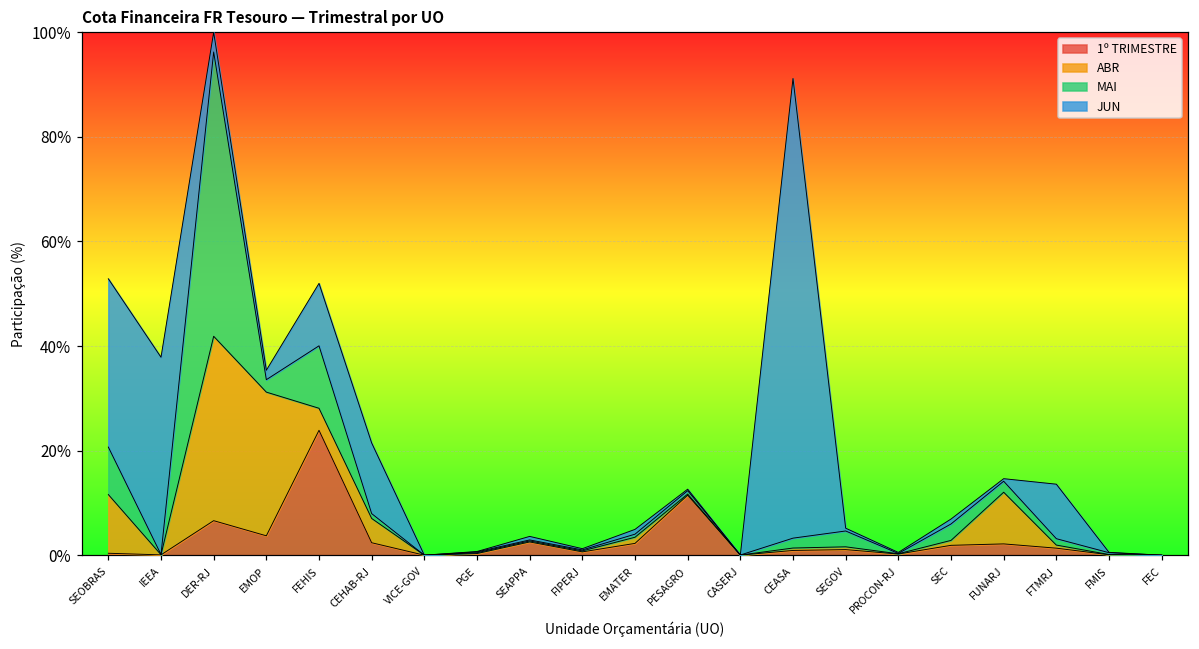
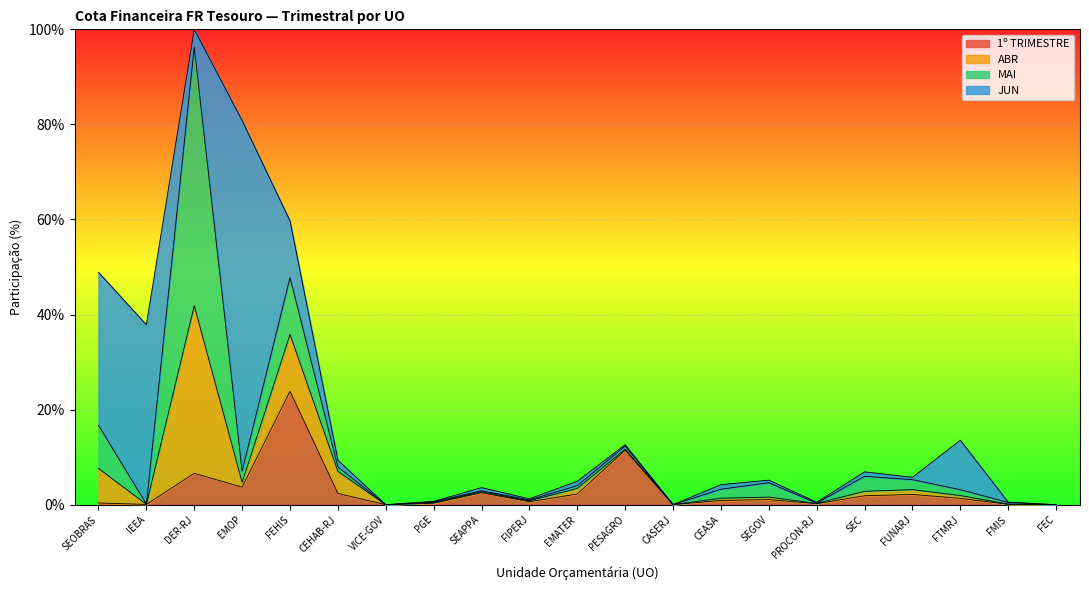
  {
    "1º TRIMESTRE": {
      "SEOBRAS": "0%",
      "DER-RJ": "7%",
      "EMOP": "4%",
      "FEHIS": "24%",
      "CEHAB-RJ": "2%",
      "EMATER": "2%",
      "SEC": "2%",
      "FUNARJ": "2%",
      "FTMRJ": "1%"
    },
    "ABR": {
-     "SEOBRAS": "11%",
+     "SEOBRAS": "7%",
      "DER-RJ": "35%",
-     "EMOP": "27%",
-     "FEHIS": "4%",
+     "EMOP": "1%",
+     "FEHIS": "12%",
      "CEHAB-RJ": "5%",
      "EMATER": "1%",
      "SEC": "1%",
-     "FUNARJ": "10%",
+     "FUNARJ": "1%",
      "FTMRJ": "1%"
    },
    "MAI": {
      "SEOBRAS": "9%",
      "DER-RJ": "54%",
      "EMOP": "2%",
      "FEHIS": "12%",
      "CEHAB-RJ": "1%",
      "EMATER": "1%",
      "CEASA": "2%",
      "SEC": "3%",
      "FTMRJ": "1%"
    },
    "JUN": {
      "SEOBRAS": "32%",
      "IEEA": "38%",
      "DER-RJ": "4%",
-     "EMOP": "2%",
+     "EMOP": "74%",
      "FEHIS": "12%",
-     "CEHAB-RJ": "14%",
+     "CEHAB-RJ": "1%",
      "SEAPPA": "1%",
      "EMATER": "1%",
-     "CEASA": "88%",
+     "CEASA": "1%",
      "SEC": "1%",
      "FTMRJ": "10%"
    }
  }
